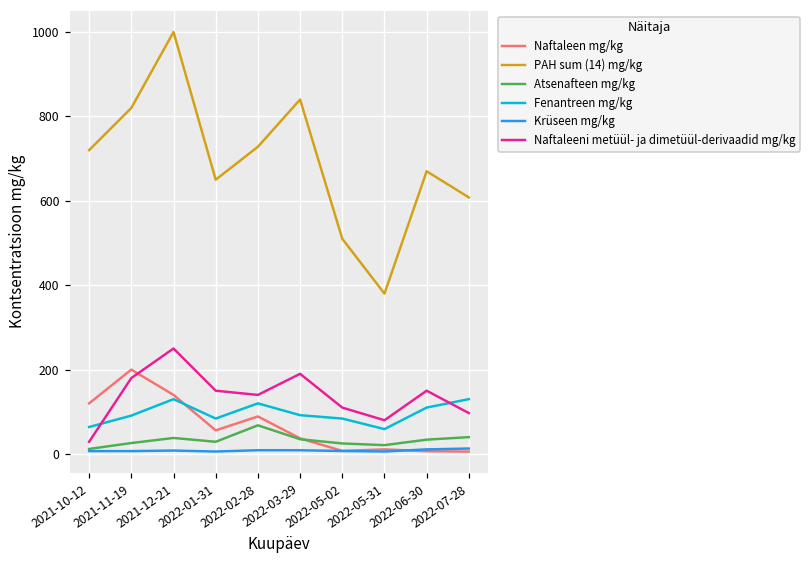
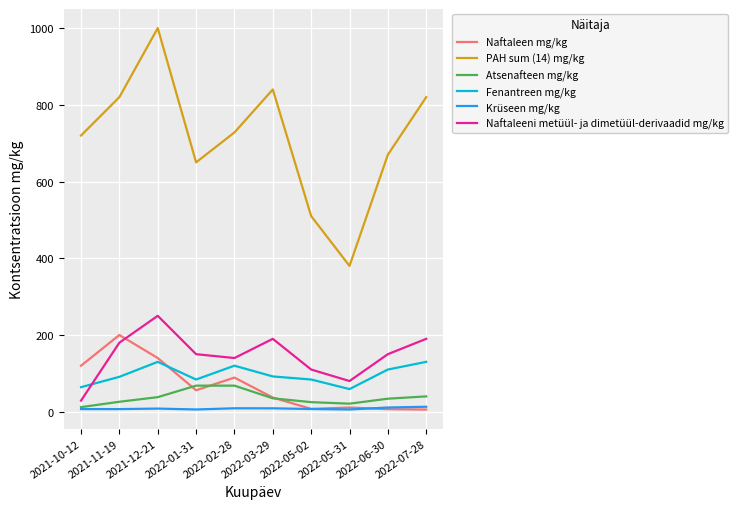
  {
    "Naftaleen mg/kg": {
      "2021-10-12": 120,
      "2021-11-19": 200,
      "2021-12-21": 140,
      "2022-01-31": 60,
      "2022-02-28": 90,
      "2022-07-28": 10
    },
    "PAH sum (14) mg/kg": {
      "2021-10-12": 720,
      "2021-11-19": 820,
      "2021-12-21": 1000,
      "2022-01-31": 650,
      "2022-02-28": 730,
      "2022-03-29": 840,
      "2022-05-02": 510,
      "2022-05-31": 380,
      "2022-06-30": 670,
-     "2022-07-28": 610
+     "2022-07-28": 820
    },
    "Atsenafteen mg/kg": {
      "2021-11-19": 30,
      "2021-12-21": 40,
-     "2022-01-31": 30,
+     "2022-01-31": 70,
      "2022-02-28": 70,
      "2022-05-02": 30,
      "2022-05-31": 20,
      "2022-06-30": 30,
      "2022-07-28": 40
    },
    "Naftaleeni metüül- ja dimetüül-derivaadid mg/kg": {
      "2021-10-12": 30,
      "2021-11-19": 180,
      "2021-12-21": 250,
      "2022-01-31": 150,
      "2022-02-28": 140,
      "2022-03-29": 190,
      "2022-05-02": 110,
      "2022-05-31": 80,
      "2022-06-30": 150,
-     "2022-07-28": 100
+     "2022-07-28": 190
    }
  }
